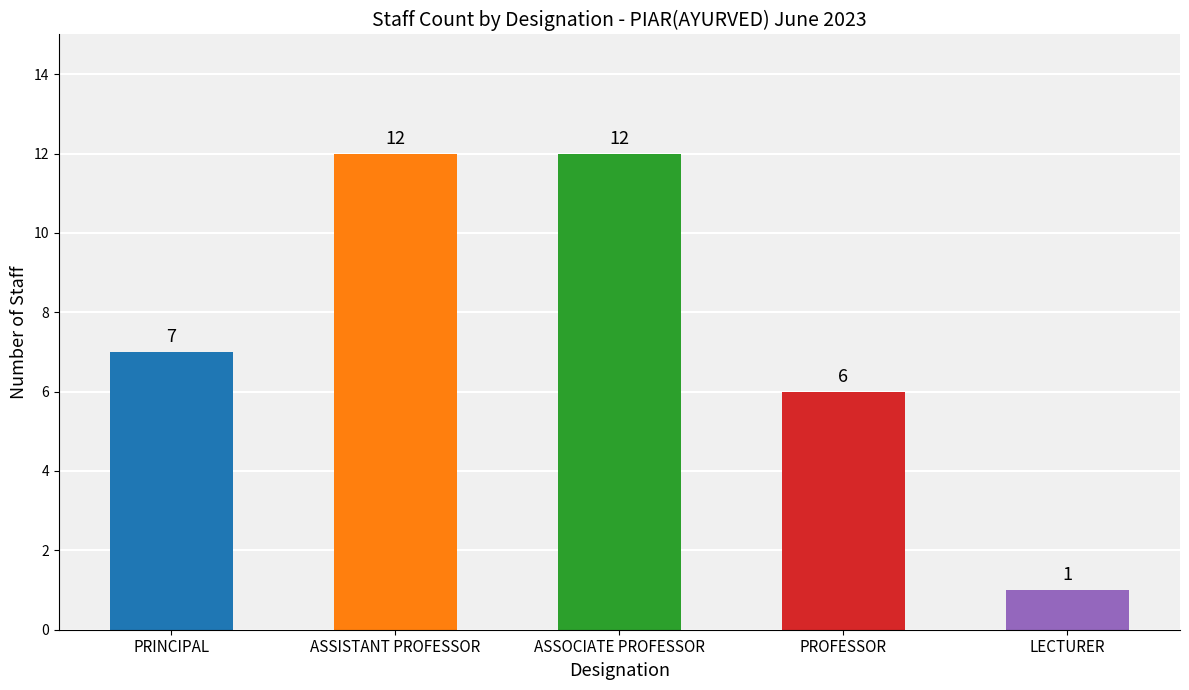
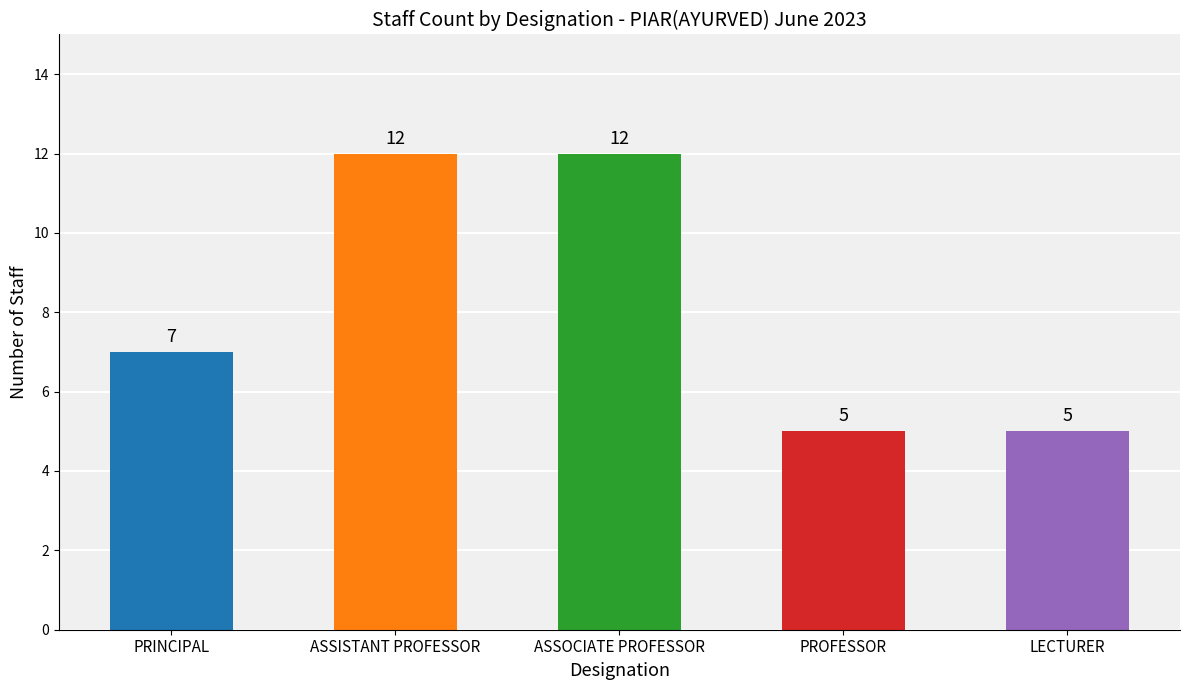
  {
    "PRINCIPAL": 7,
    "ASSISTANT PROFESSOR": 12,
    "ASSOCIATE PROFESSOR": 12,
-   "PROFESSOR": 6,
-   "LECTURER": 1
+   "PROFESSOR": 5,
+   "LECTURER": 5
  }
